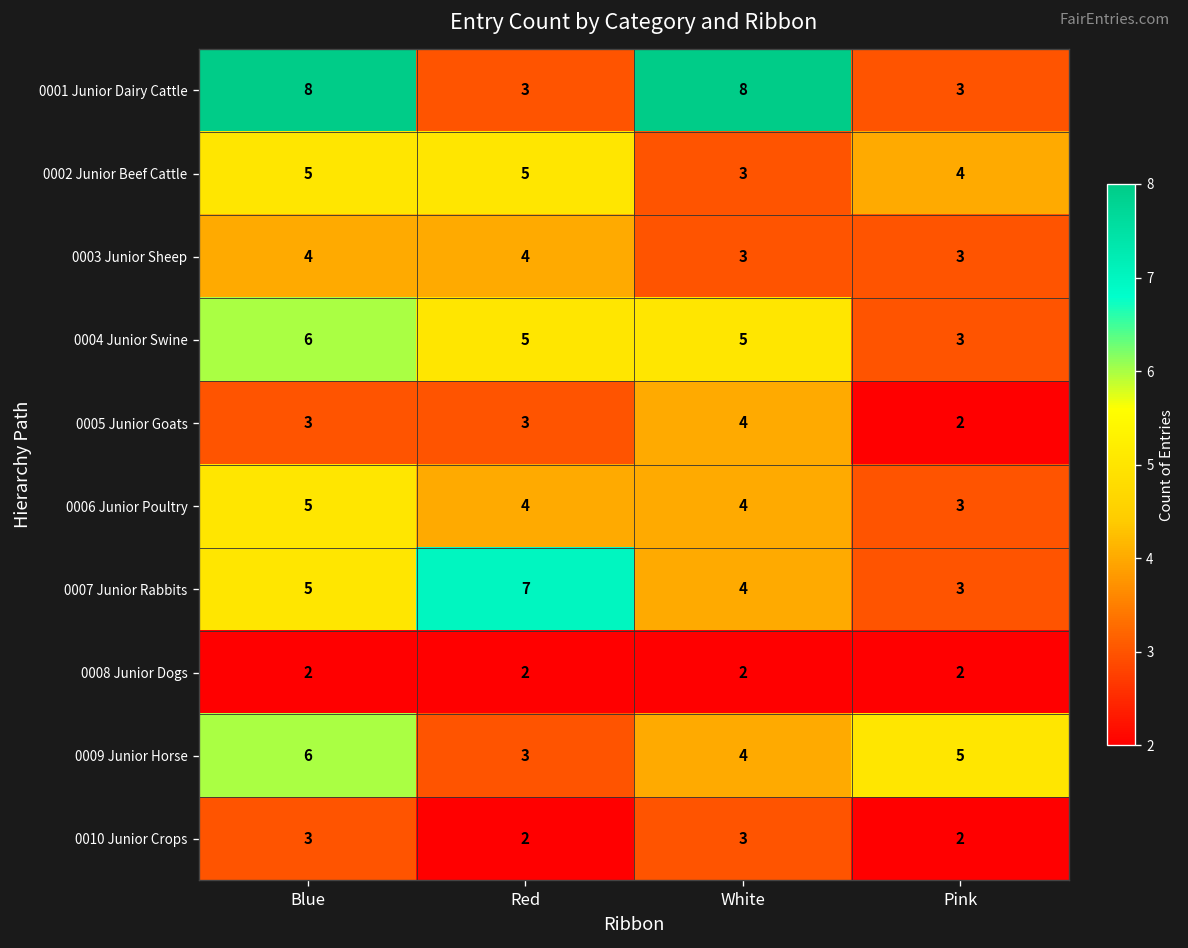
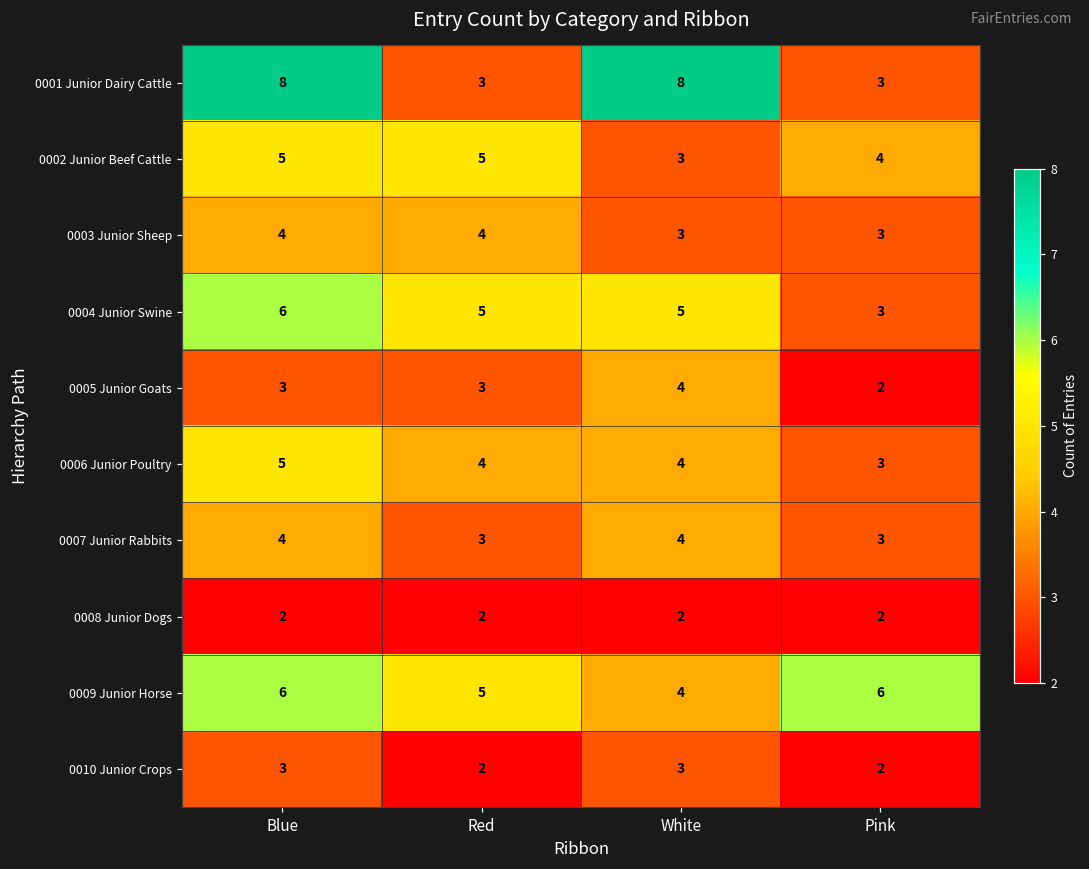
  {
    "0001 Junior Dairy Cattle": {
      "Blue": 8,
      "Red": 3,
      "White": 8,
      "Pink": 3
    },
    "0002 Junior Beef Cattle": {
      "Blue": 5,
      "Red": 5,
      "White": 3,
      "Pink": 4
    },
    "0003 Junior Sheep": {
      "Blue": 4,
      "Red": 4,
      "White": 3,
      "Pink": 3
    },
    "0004 Junior Swine": {
      "Blue": 6,
      "Red": 5,
      "White": 5,
      "Pink": 3
    },
    "0005 Junior Goats": {
      "Blue": 3,
      "Red": 3,
      "White": 4,
      "Pink": 2
    },
    "0006 Junior Poultry": {
      "Blue": 5,
      "Red": 4,
      "White": 4,
      "Pink": 3
    },
    "0007 Junior Rabbits": {
-     "Blue": 5,
-     "Red": 7,
+     "Blue": 4,
+     "Red": 3,
      "White": 4,
      "Pink": 3
    },
    "0008 Junior Dogs": {
      "Blue": 2,
      "Red": 2,
      "White": 2,
      "Pink": 2
    },
    "0009 Junior Horse": {
      "Blue": 6,
-     "Red": 3,
+     "Red": 5,
      "White": 4,
-     "Pink": 5
+     "Pink": 6
    },
    "0010 Junior Crops": {
      "Blue": 3,
      "Red": 2,
      "White": 3,
      "Pink": 2
    }
  }
